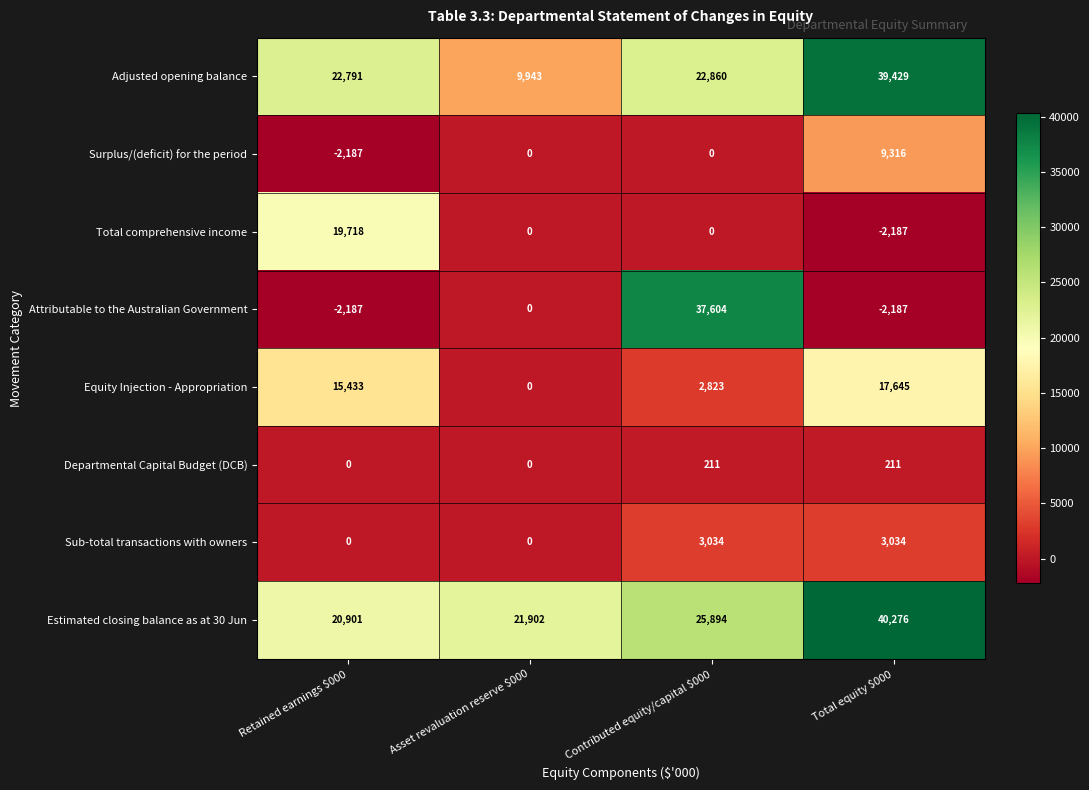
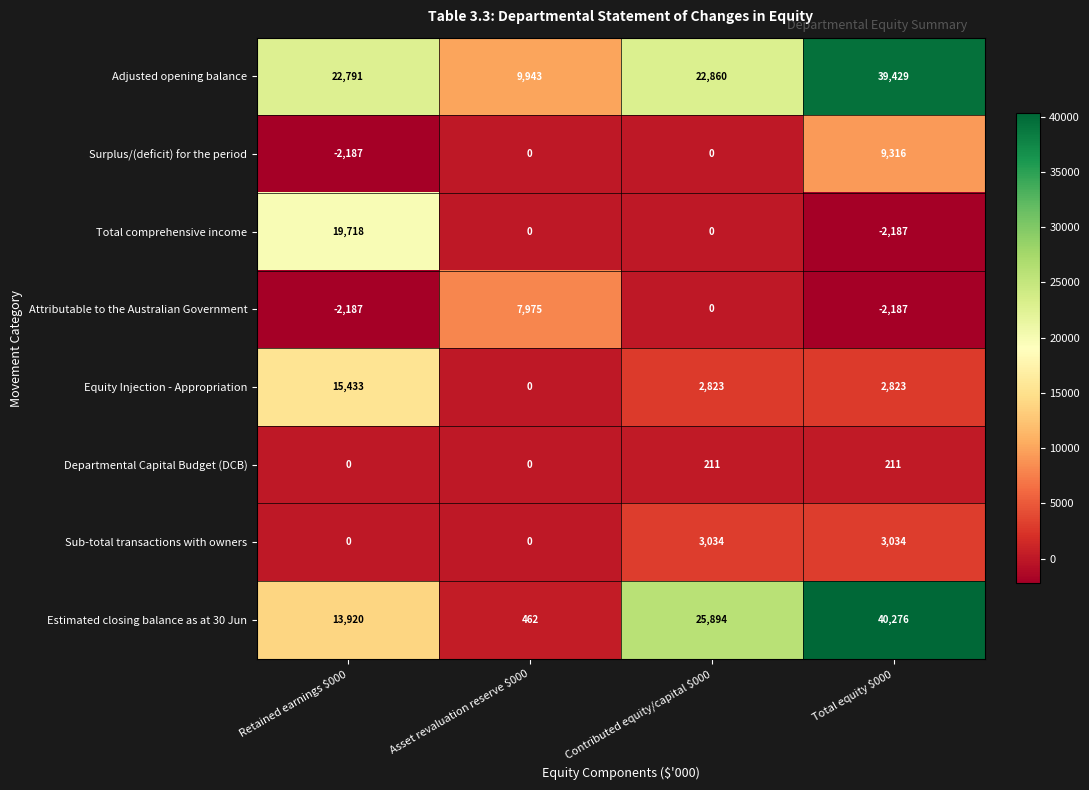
  {
    "Adjusted opening balance": {
      "Retained earnings $000": "22,791",
      "Asset revaluation reserve $000": "9,943",
      "Contributed equity/capital $000": "22,860",
      "Total equity $000": "39,429"
    },
    "Surplus/(deficit) for the period": {
      "Retained earnings $000": "-2,187",
      "Asset revaluation reserve $000": "0",
      "Contributed equity/capital $000": "0",
      "Total equity $000": "9,316"
    },
    "Total comprehensive income": {
      "Retained earnings $000": "19,718",
      "Asset revaluation reserve $000": "0",
      "Contributed equity/capital $000": "0",
      "Total equity $000": "-2,187"
    },
    "Attributable to the Australian Government": {
      "Retained earnings $000": "-2,187",
-     "Asset revaluation reserve $000": "0",
-     "Contributed equity/capital $000": "37,604",
+     "Asset revaluation reserve $000": "7,975",
+     "Contributed equity/capital $000": "0",
      "Total equity $000": "-2,187"
    },
    "Equity Injection - Appropriation": {
      "Retained earnings $000": "15,433",
      "Asset revaluation reserve $000": "0",
      "Contributed equity/capital $000": "2,823",
-     "Total equity $000": "17,645"
+     "Total equity $000": "2,823"
    },
    "Departmental Capital Budget (DCB)": {
      "Retained earnings $000": "0",
      "Asset revaluation reserve $000": "0",
      "Contributed equity/capital $000": "211",
      "Total equity $000": "211"
    },
    "Sub-total transactions with owners": {
      "Retained earnings $000": "0",
      "Asset revaluation reserve $000": "0",
      "Contributed equity/capital $000": "3,034",
      "Total equity $000": "3,034"
    },
    "Estimated closing balance as at 30 Jun": {
-     "Retained earnings $000": "20,901",
-     "Asset revaluation reserve $000": "21,902",
+     "Retained earnings $000": "13,920",
+     "Asset revaluation reserve $000": "462",
      "Contributed equity/capital $000": "25,894",
      "Total equity $000": "40,276"
    }
  }
